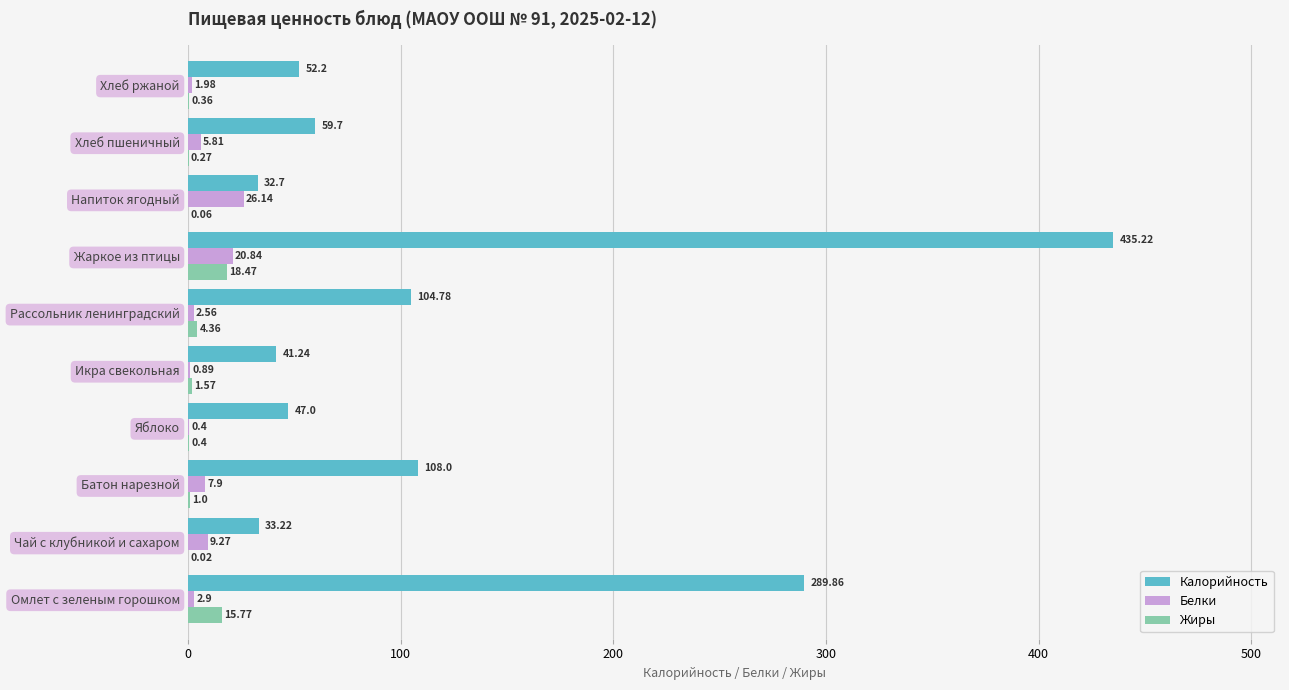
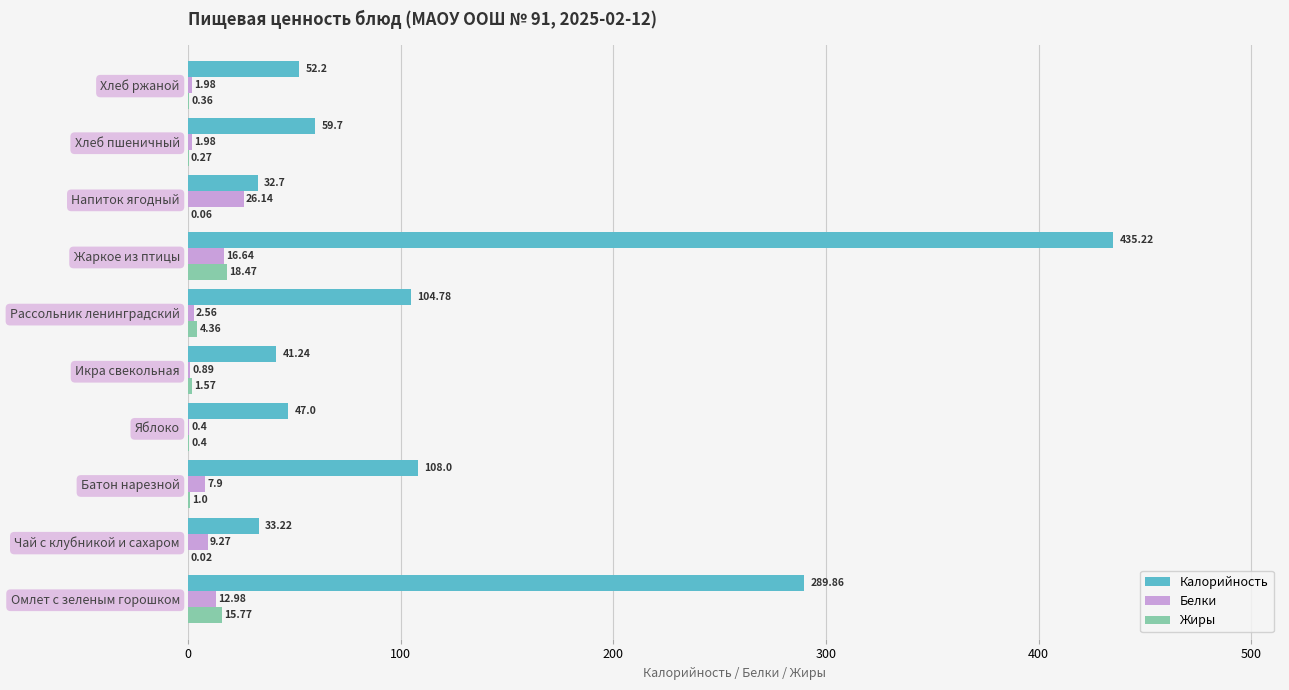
  {
    "Белки": {
      "Хлеб ржаной": 1.98,
-     "Хлеб пшеничный": 5.81,
+     "Хлеб пшеничный": 1.98,
      "Напиток ягодный": 26.14,
-     "Жаркое из птицы": 20.84,
+     "Жаркое из птицы": 16.64,
      "Рассольник ленинградский": 2.56,
      "Икра свекольная": 0.89,
      "Яблоко": 0.4,
      "Батон нарезной": 7.9,
      "Чай с клубникой и сахаром": 9.27,
-     "Омлет с зеленым горошком": 2.9
+     "Омлет с зеленым горошком": 12.98
    }
  }
